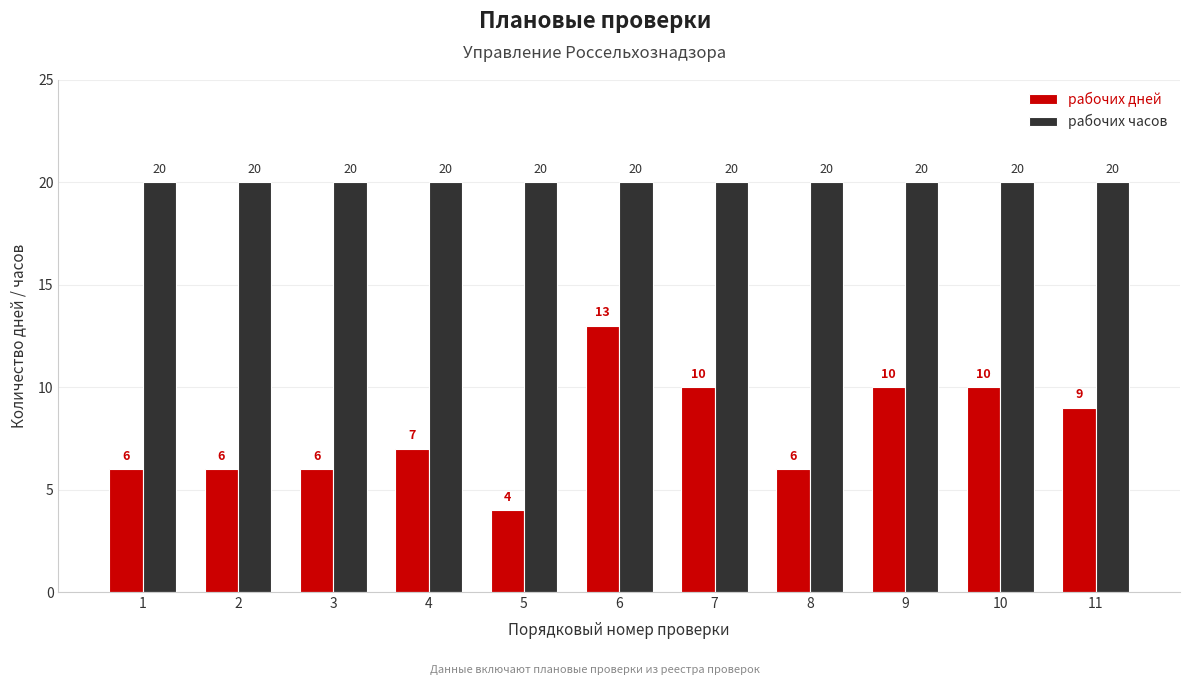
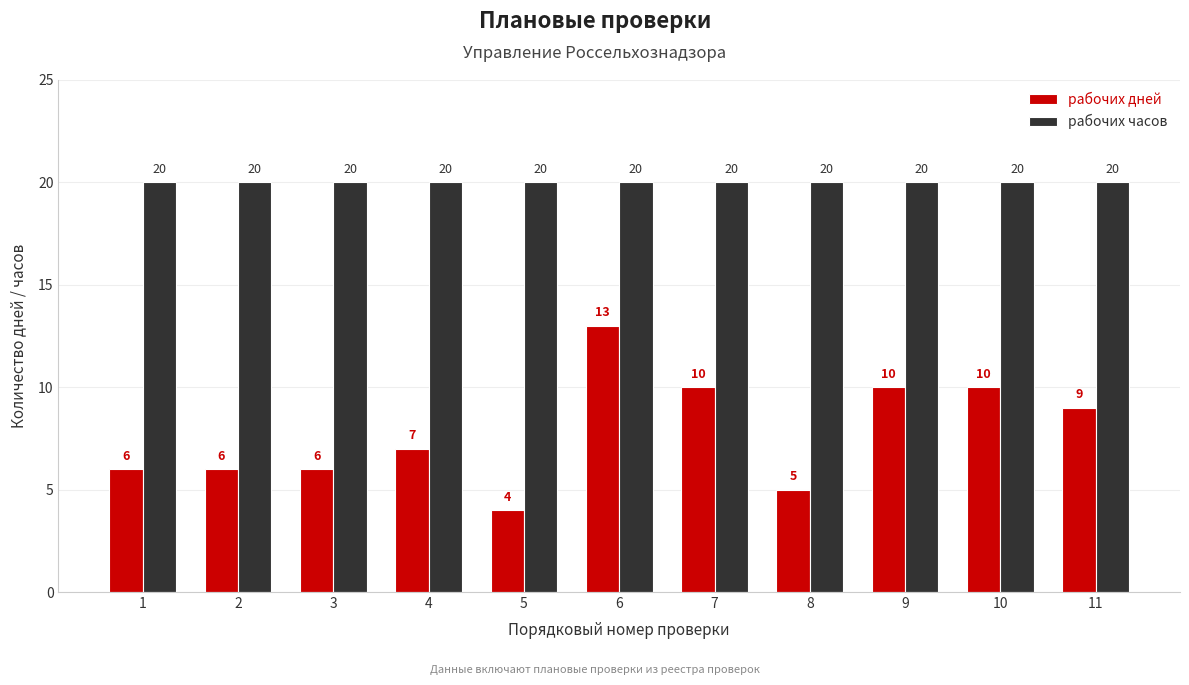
  {
    "рабочих дней": {
      "1": 6,
      "2": 6,
      "3": 6,
      "4": 7,
      "5": 4,
      "6": 13,
      "7": 10,
-     "8": 6,
+     "8": 5,
      "9": 10,
      "10": 10,
      "11": 9
    },
    "рабочих часов": {
      "1": 20,
      "2": 20,
      "3": 20,
      "4": 20,
      "5": 20,
      "6": 20,
      "7": 20,
      "8": 20,
      "9": 20,
      "10": 20,
      "11": 20
    }
  }
